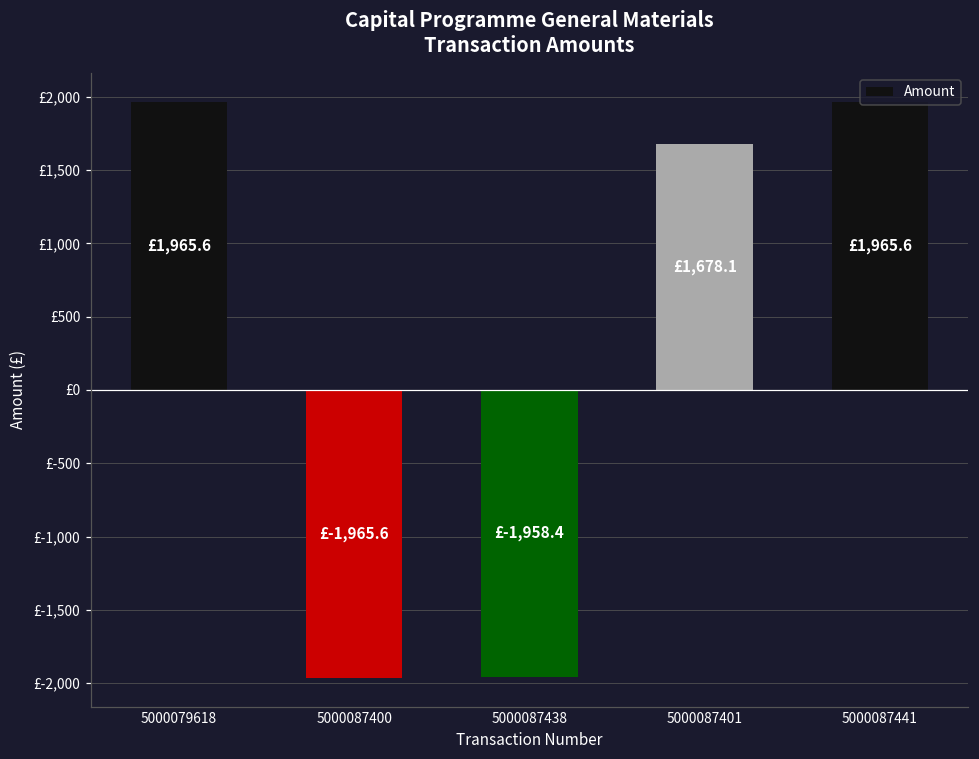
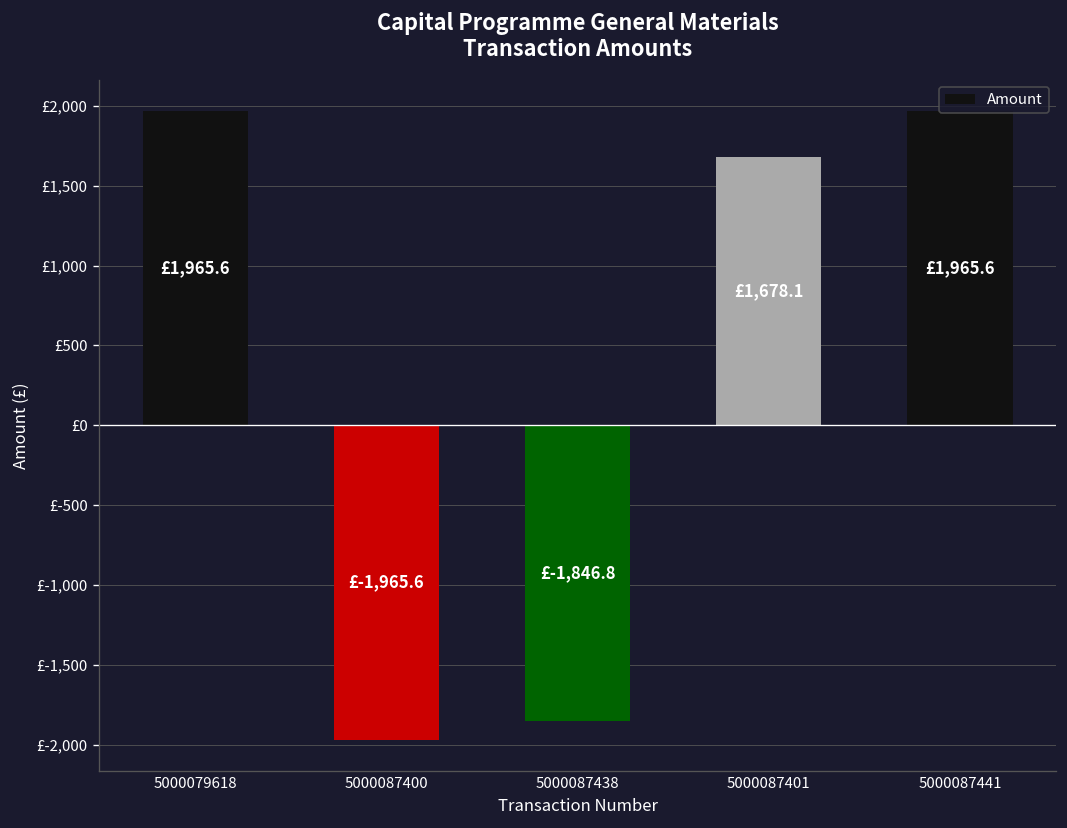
  {
    "5000079618": "£1,965.6",
    "5000087400": "£-1,965.6",
-   "5000087438": "£-1,958.4",
+   "5000087438": "£-1,846.8",
    "5000087401": "£1,678.1"
  }
